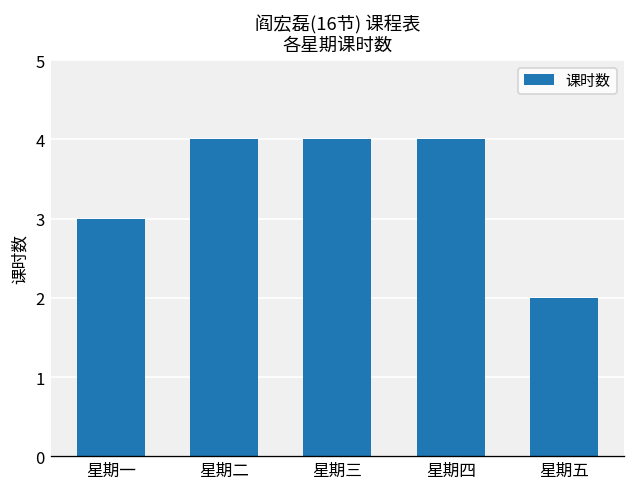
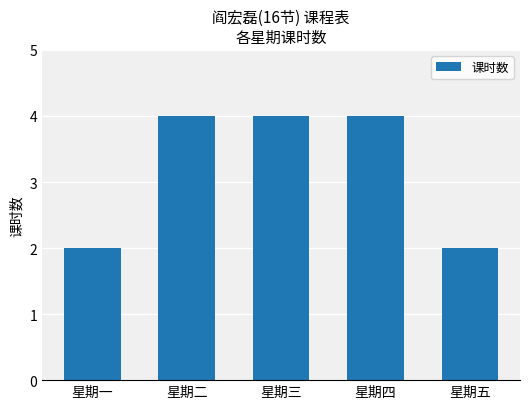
  {
-   "星期一": 3,
+   "星期一": 2,
    "星期二": 4,
    "星期三": 4,
    "星期四": 4,
    "星期五": 2
  }
